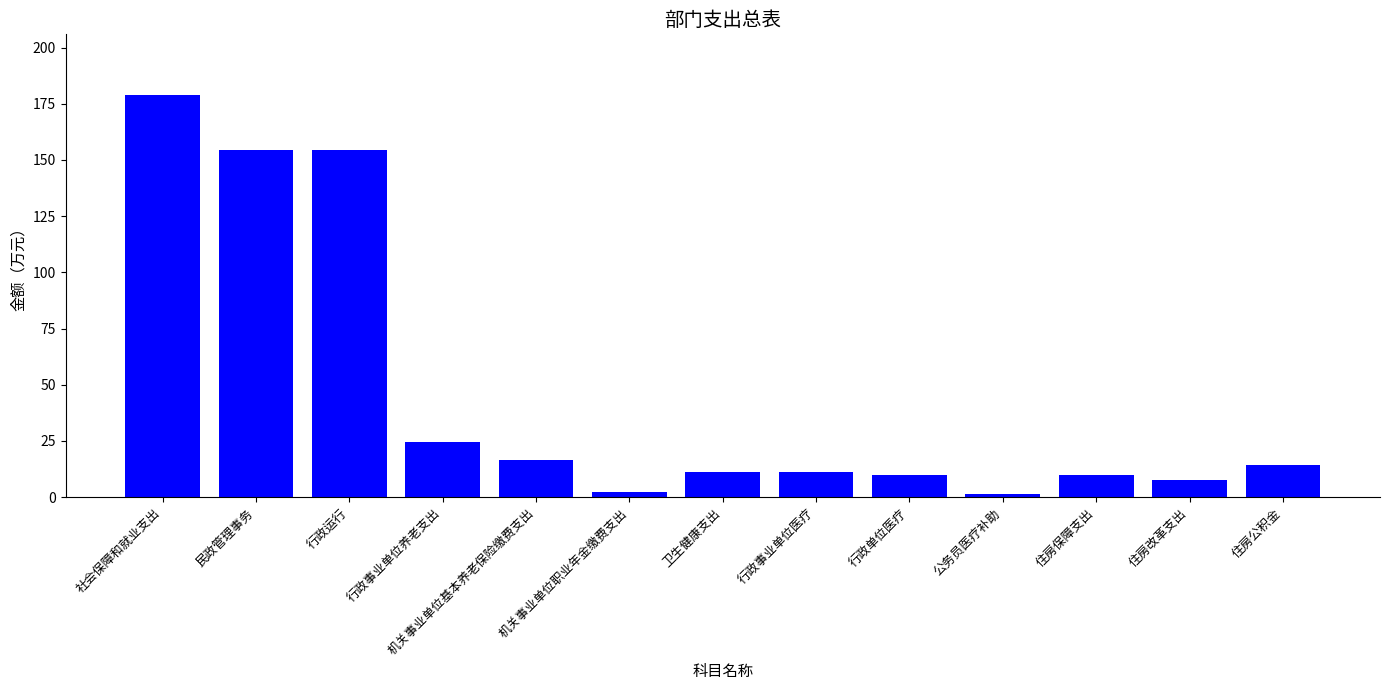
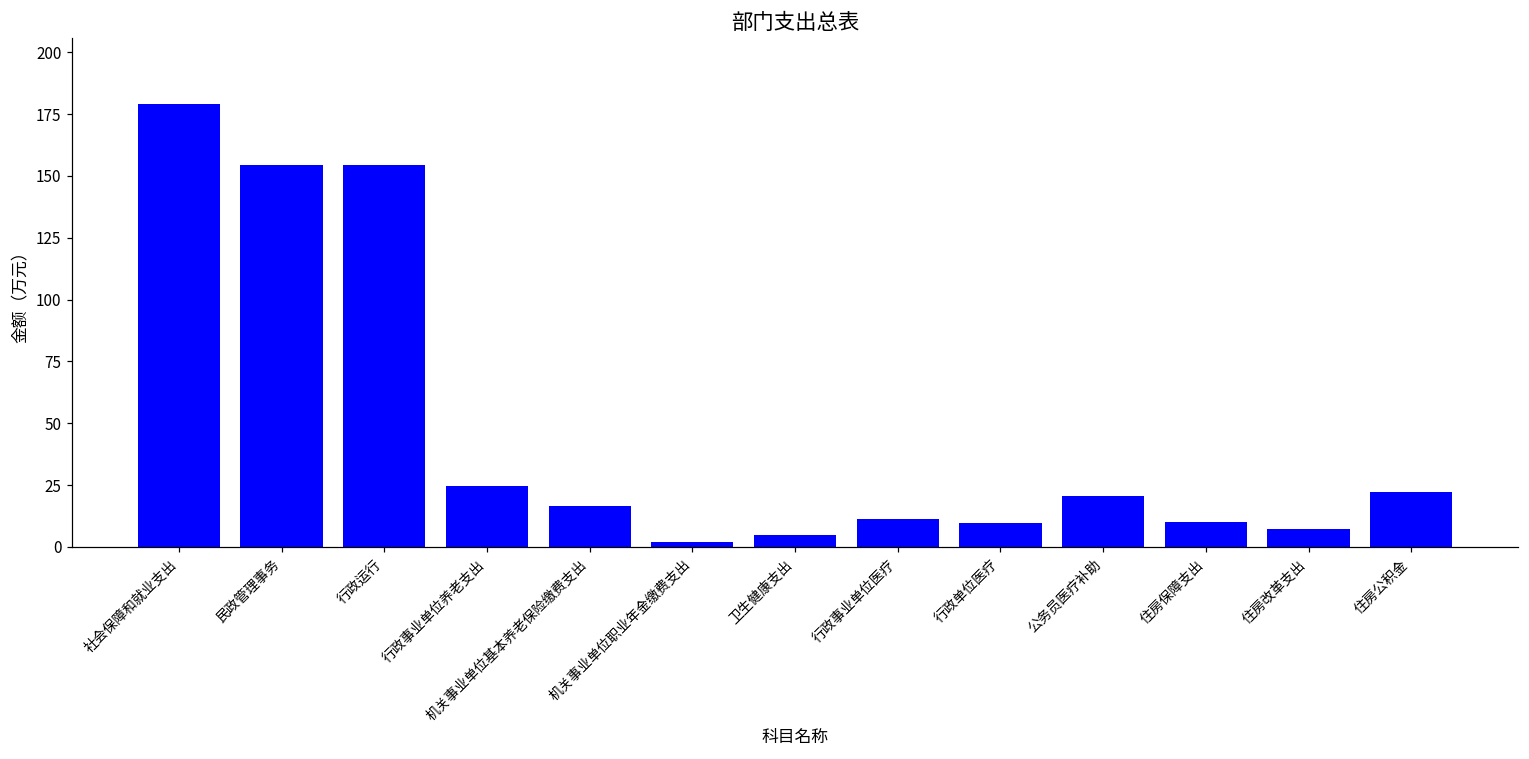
  {
    "社会保障和就业支出": 179,
    "民政管理事务": 154,
    "行政运行": 154,
    "行政事业单位养老支出": 25,
    "机关事业单位基本养老保险缴费支出": 16,
    "机关事业单位职业年金缴费支出": 2,
-   "卫生健康支出": 11,
+   "卫生健康支出": 5,
    "行政事业单位医疗": 11,
    "行政单位医疗": 10,
-   "公务员医疗补助": 1,
+   "公务员医疗补助": 20,
    "住房保障支出": 10,
    "住房改革支出": 7,
-   "住房公积金": 14
+   "住房公积金": 22
  }
